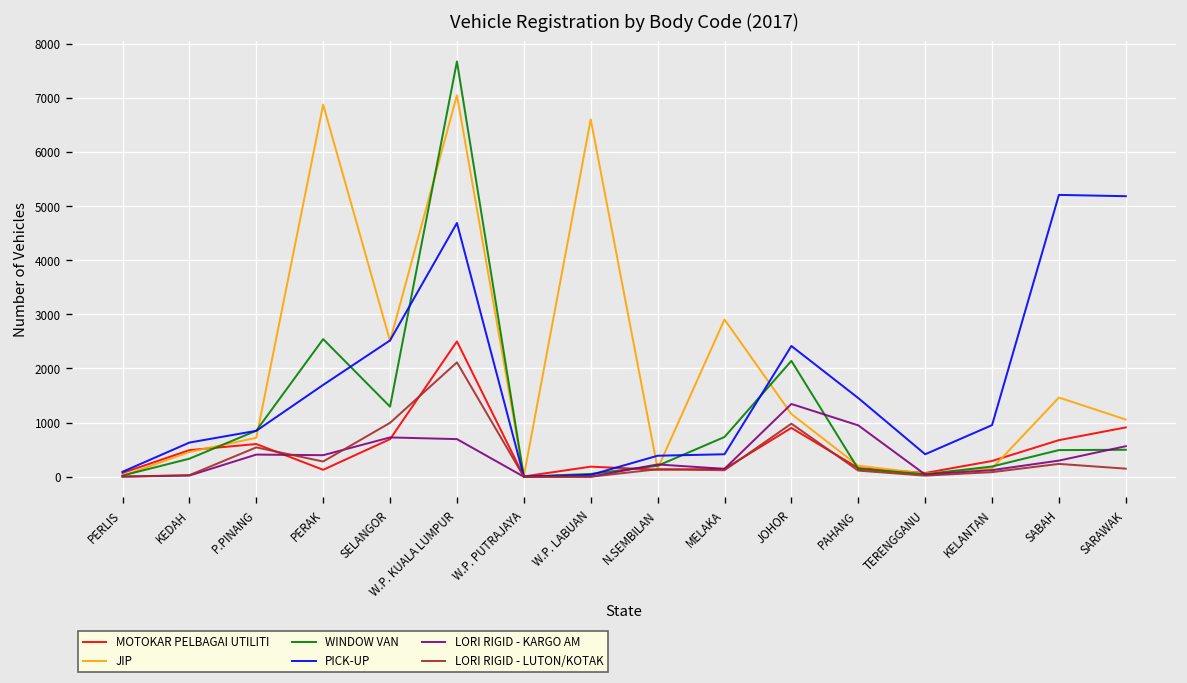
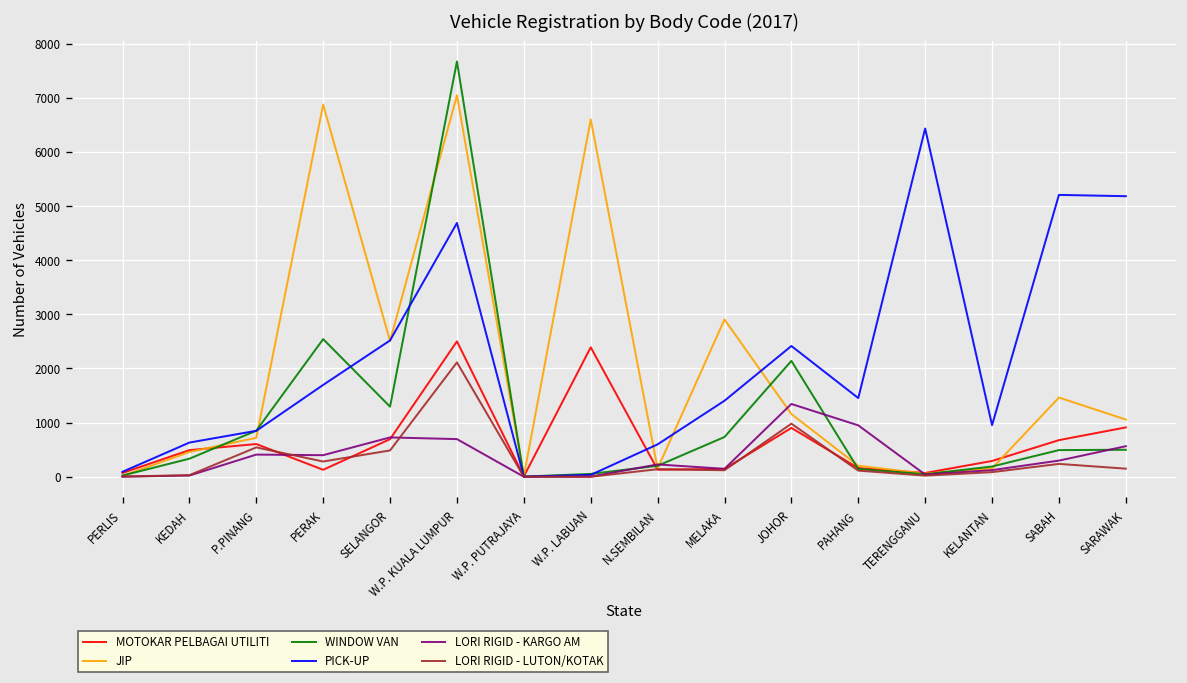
  {
    "MOTOKAR PELBAGAI UTILITI": {
      "P.PINANG": 600,
      "PERAK": 100,
      "W.P. KUALA LUMPUR": 2500,
-     "W.P. LABUAN": 200,
+     "W.P. LABUAN": 2400,
      "JOHOR": 900,
      "KELANTAN": 300,
      "SABAH": 700,
      "SARAWAK": 900
    },
    "JIP": {
      "P.PINANG": 700,
      "PERAK": 6900,
      "W.P. KUALA LUMPUR": 7000,
      "W.P. LABUAN": 6600,
      "MELAKA": 2900,
      "JOHOR": 1200,
      "SABAH": 1500,
      "SARAWAK": 1100
    },
    "WINDOW VAN": {
      "KEDAH": 300,
      "PERAK": 2500,
      "SELANGOR": 1300,
      "W.P. KUALA LUMPUR": 7700,
      "MELAKA": 700,
      "JOHOR": 2100,
      "SABAH": 500,
      "SARAWAK": 500
    },
    "PICK-UP": {
      "KEDAH": 600,
      "PERAK": 1700,
      "W.P. KUALA LUMPUR": 4700,
-     "N.SEMBILAN": 400,
-     "MELAKA": 400,
+     "N.SEMBILAN": 600,
+     "MELAKA": 1400,
      "JOHOR": 2400,
      "PAHANG": 1500,
-     "TERENGGANU": 400,
+     "TERENGGANU": 6400,
      "KELANTAN": 1000,
      "SABAH": 5200,
      "SARAWAK": 5200
    },
    "LORI RIGID - KARGO AM": {
      "P.PINANG": 400,
      "PERAK": 400,
      "W.P. KUALA LUMPUR": 700,
      "JOHOR": 1300,
      "PAHANG": 900,
      "SABAH": 300,
      "SARAWAK": 600
    },
    "LORI RIGID - LUTON/KOTAK": {
      "P.PINANG": 500,
      "PERAK": 300,
-     "SELANGOR": 1000,
+     "SELANGOR": 500,
      "W.P. KUALA LUMPUR": 2100,
      "JOHOR": 1000,
      "SABAH": 200,
      "SARAWAK": 100
    }
  }
